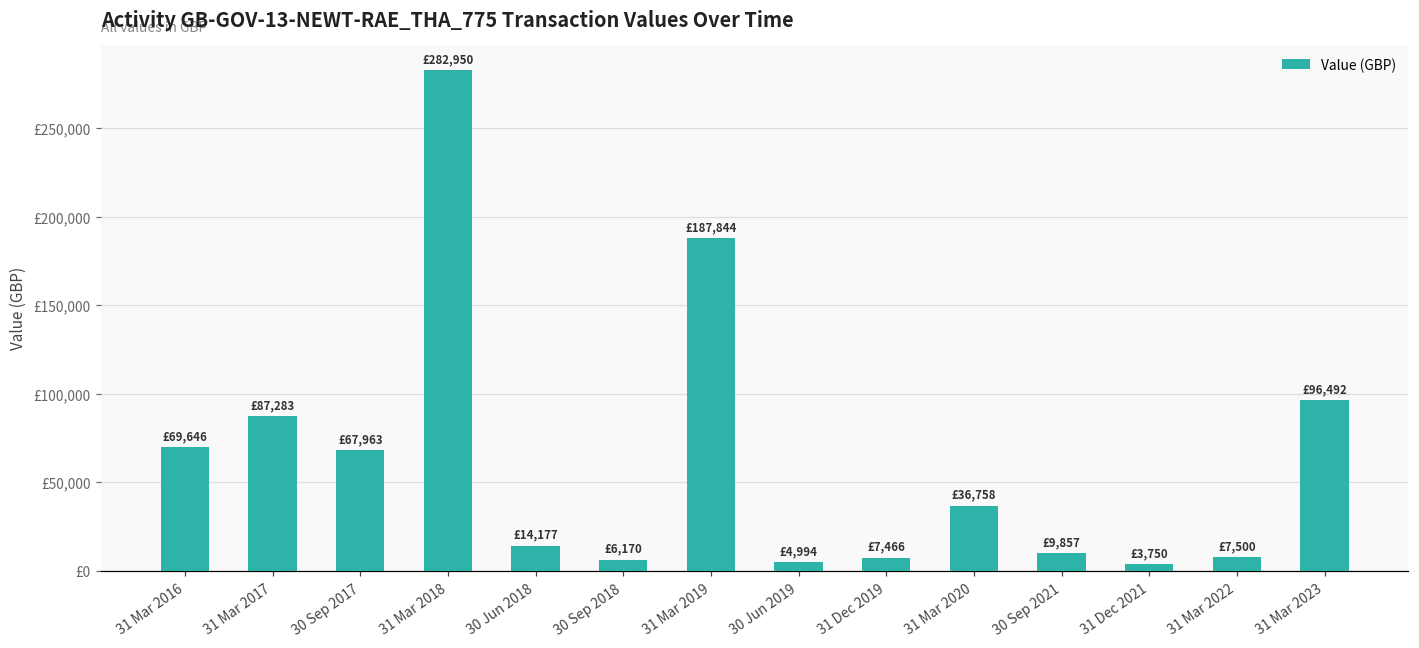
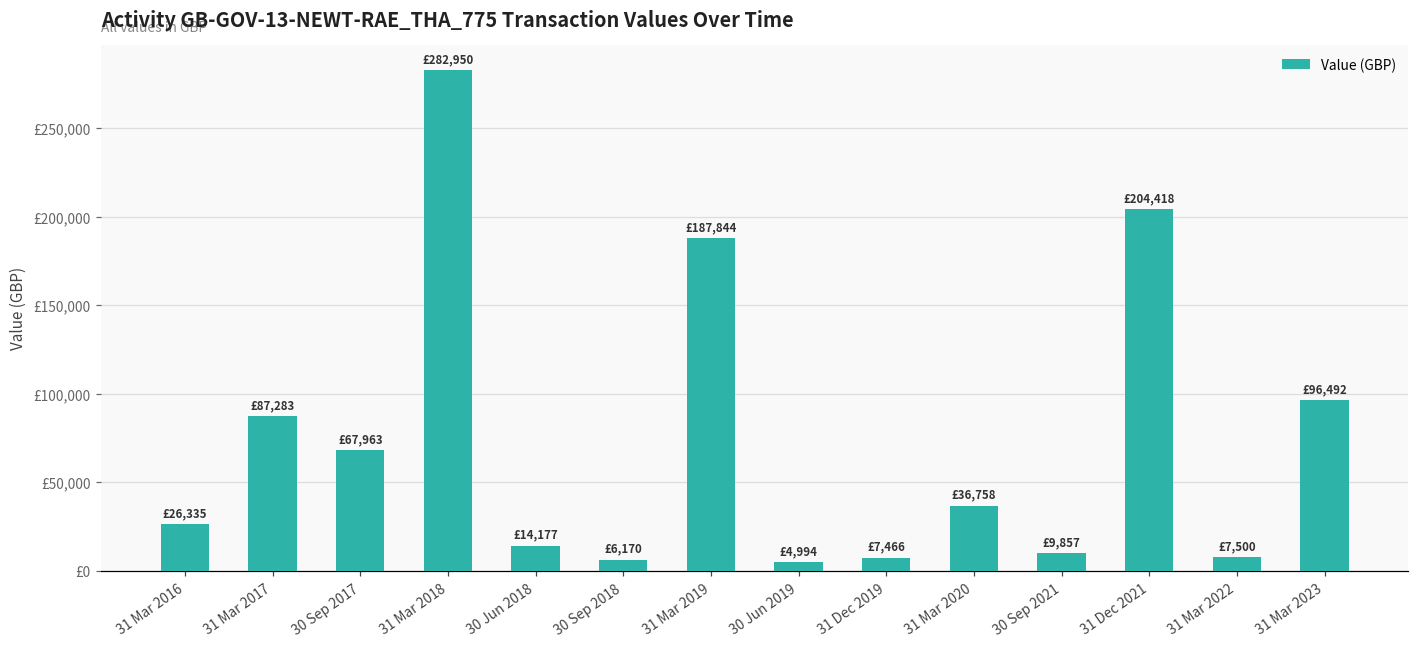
  {
-   "31 Mar 2016": "£69,646",
+   "31 Mar 2016": "£26,335",
    "31 Mar 2017": "£87,283",
    "30 Sep 2017": "£67,963",
    "31 Mar 2018": "£282,950",
    "30 Jun 2018": "£14,177",
    "30 Sep 2018": "£6,170",
    "31 Mar 2019": "£187,844",
    "30 Jun 2019": "£4,994",
    "31 Dec 2019": "£7,466",
    "31 Mar 2020": "£36,758",
    "30 Sep 2021": "£9,857",
-   "31 Dec 2021": "£3,750",
+   "31 Dec 2021": "£204,418",
    "31 Mar 2022": "£7,500",
    "31 Mar 2023": "£96,492"
  }
